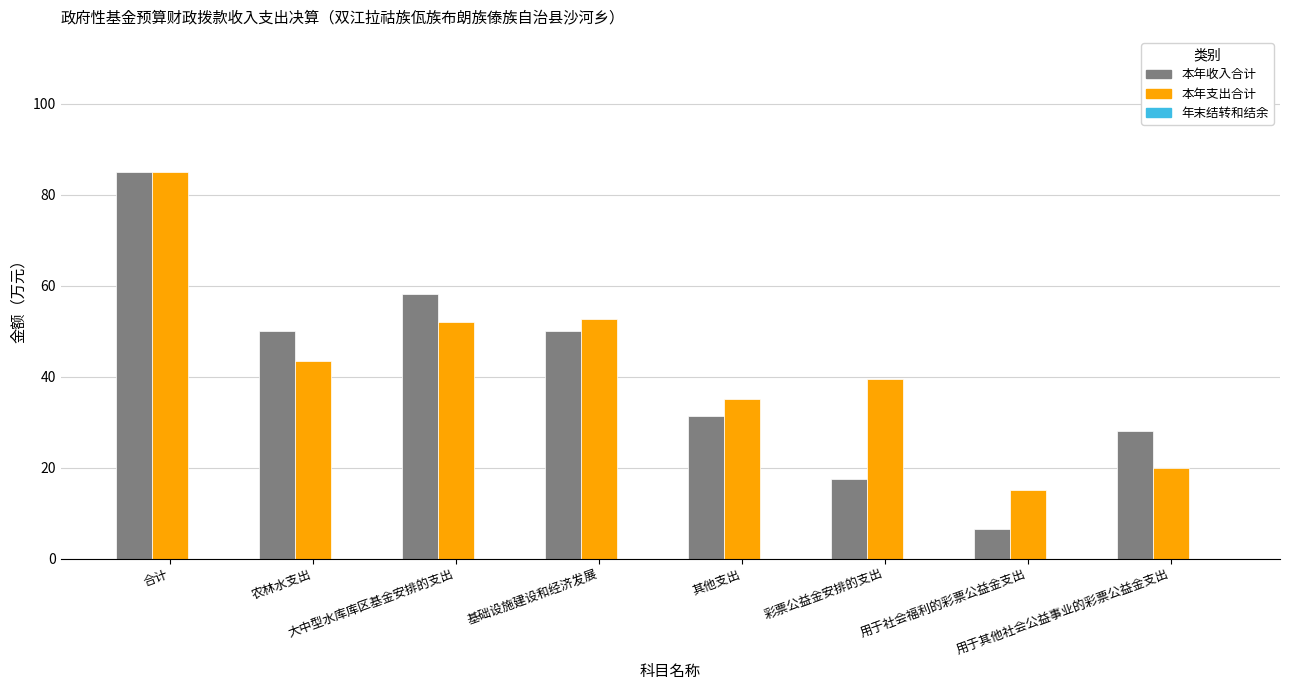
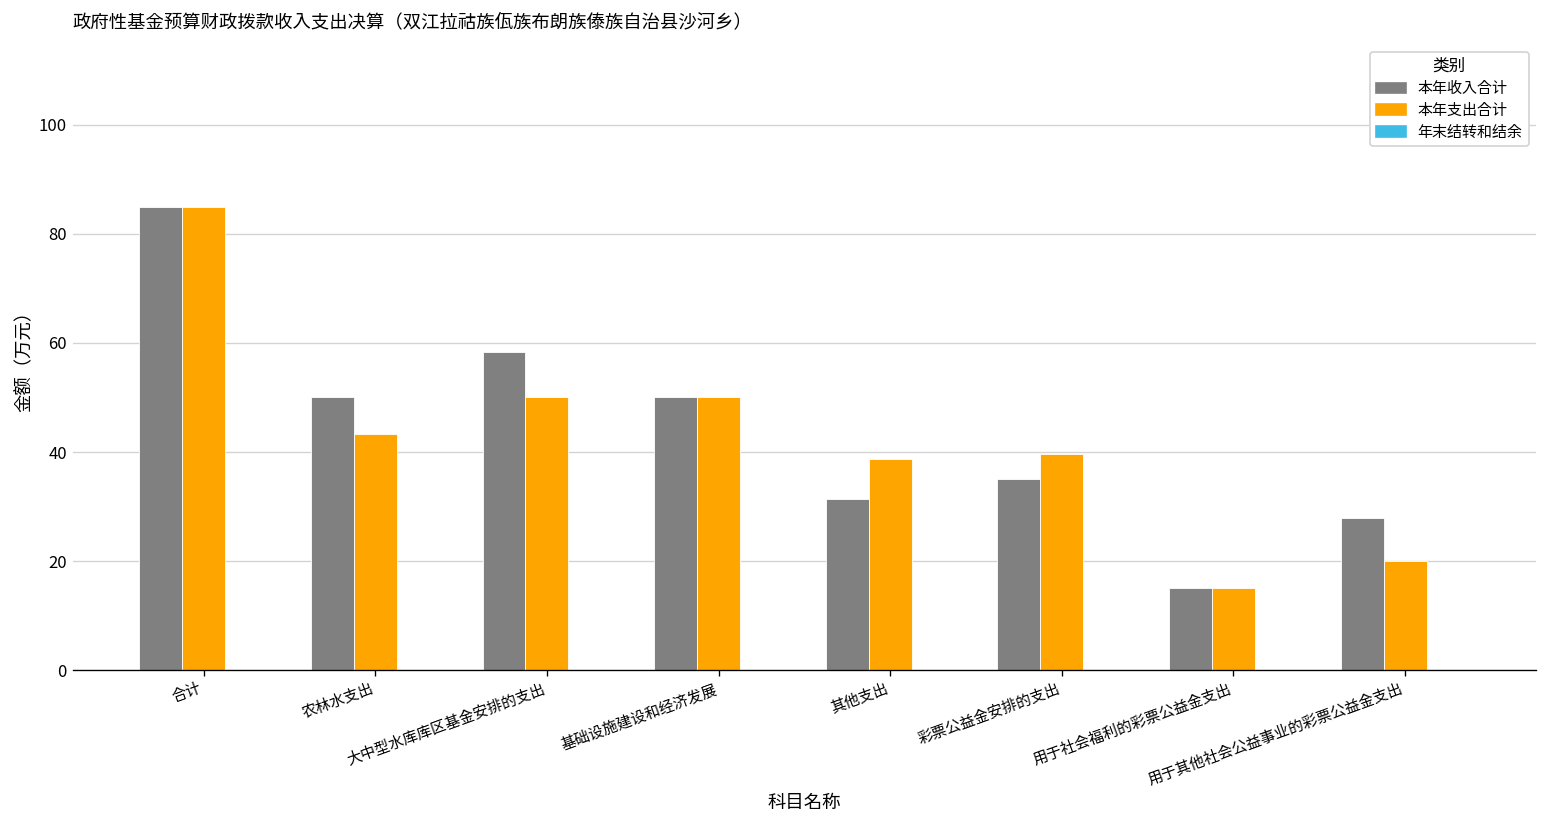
  {
    "本年收入合计": {
      "合计": 85,
      "农林水支出": 50,
      "大中型水库库区基金安排的支出": 58,
      "基础设施建设和经济发展": 50,
      "其他支出": 31,
-     "彩票公益金安排的支出": 18,
-     "用于社会福利的彩票公益金支出": 7,
+     "彩票公益金安排的支出": 35,
+     "用于社会福利的彩票公益金支出": 15,
      "用于其他社会公益事业的彩票公益金支出": 28
    },
    "本年支出合计": {
      "合计": 85,
      "农林水支出": 43,
-     "大中型水库库区基金安排的支出": 52,
-     "基础设施建设和经济发展": 53,
-     "其他支出": 35,
+     "大中型水库库区基金安排的支出": 50,
+     "基础设施建设和经济发展": 50,
+     "其他支出": 39,
      "彩票公益金安排的支出": 40,
      "用于社会福利的彩票公益金支出": 15,
      "用于其他社会公益事业的彩票公益金支出": 20
    },
    "年末结转和结余": {
      "合计": 0,
      "农林水支出": 0,
      "大中型水库库区基金安排的支出": 0,
      "基础设施建设和经济发展": 0,
      "其他支出": 0,
      "彩票公益金安排的支出": 0,
      "用于社会福利的彩票公益金支出": 0,
      "用于其他社会公益事业的彩票公益金支出": 0
    }
  }
